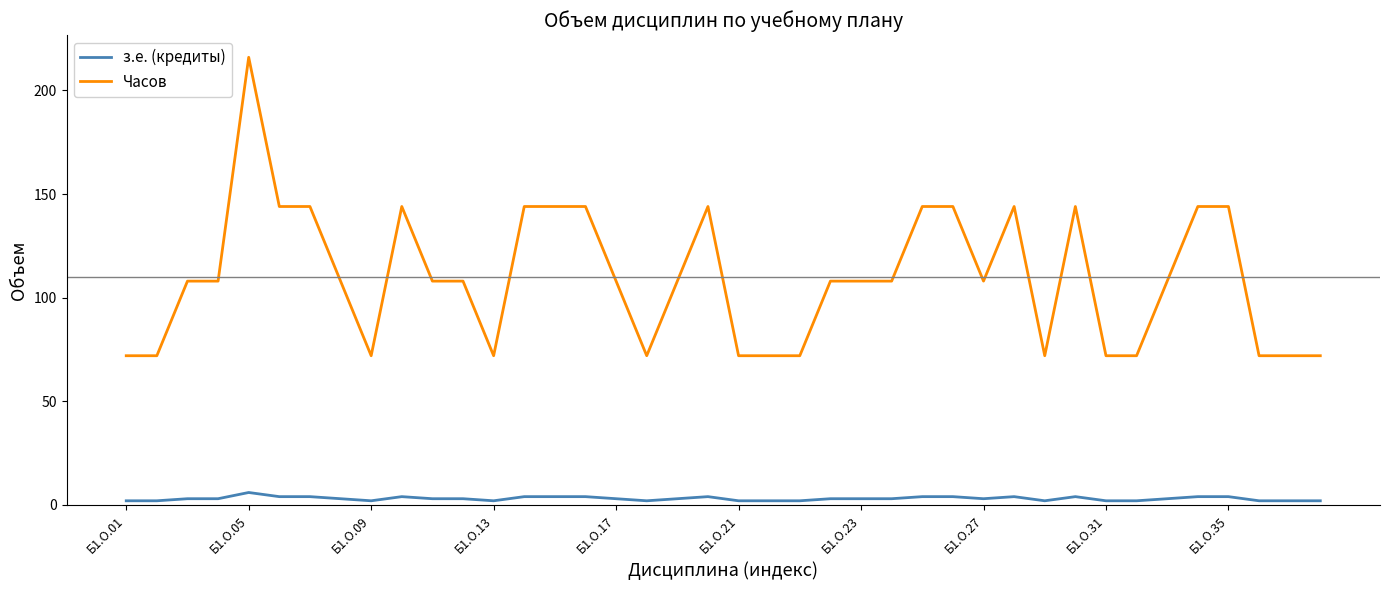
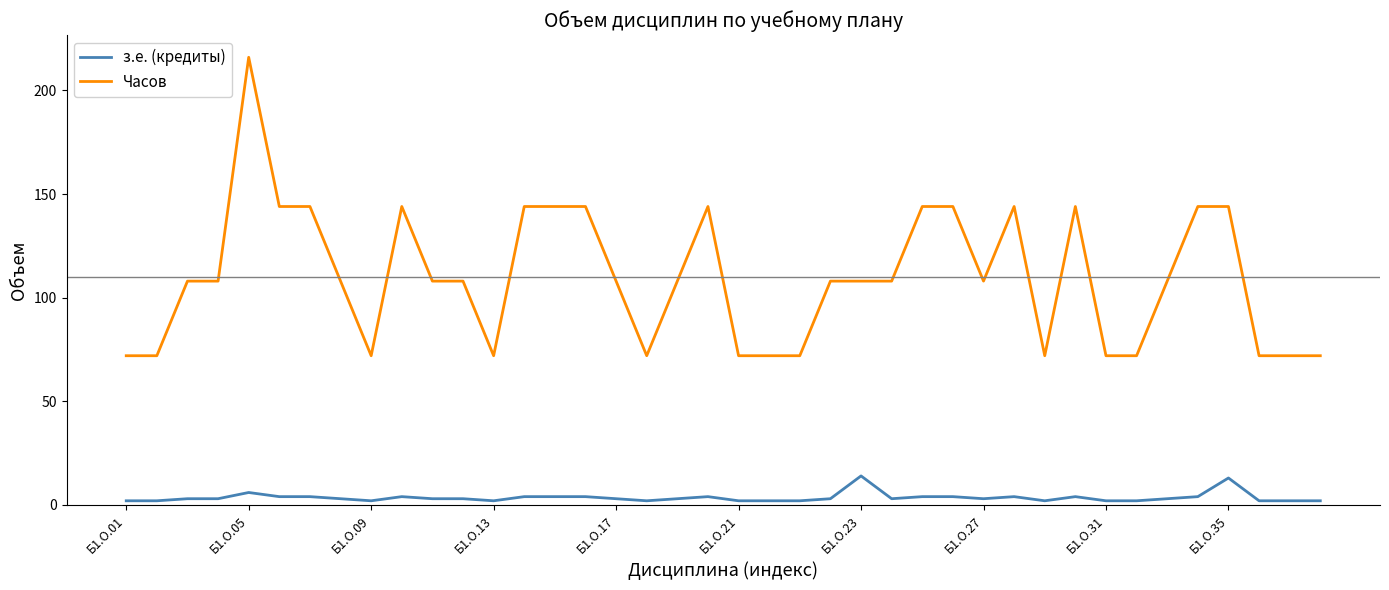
  {
    "з.е. (кредиты)": {
      "Б1.О.01": 2,
      "Б1.О.05": 6,
      "Б1.О.09": 2,
      "Б1.О.13": 2,
      "Б1.О.17": 3,
      "Б1.О.21": 2,
-     "Б1.О.23": 3,
+     "Б1.О.23": 14,
      "Б1.О.27": 3,
      "Б1.О.31": 2,
-     "Б1.О.35": 4
+     "Б1.О.35": 13
    },
    "Часов": {
      "Б1.О.01": 72,
      "Б1.О.05": 216,
      "Б1.О.09": 72,
      "Б1.О.13": 72,
      "Б1.О.17": 108,
      "Б1.О.21": 72,
      "Б1.О.23": 108,
      "Б1.О.27": 108,
      "Б1.О.31": 72,
      "Б1.О.35": 144
    }
  }
